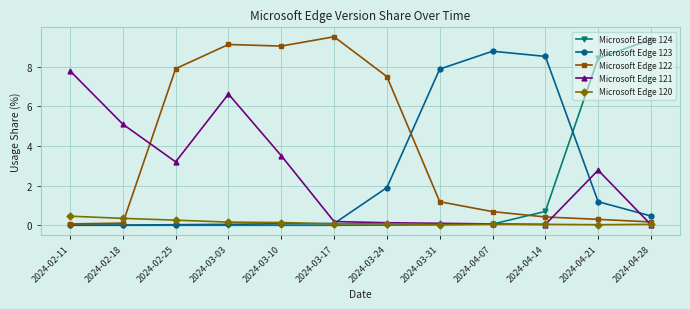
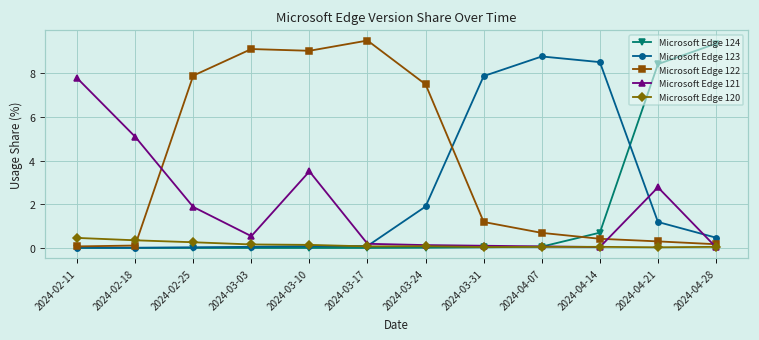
  {
    "Microsoft Edge 121": {
      "2024-02-11": 7.8,
      "2024-02-18": 5.1,
-     "2024-02-25": 3.2,
-     "2024-03-03": 6.6,
+     "2024-02-25": 1.9,
+     "2024-03-03": 0.5,
      "2024-03-10": 3.5,
      "2024-04-21": 2.8
    }
  }
